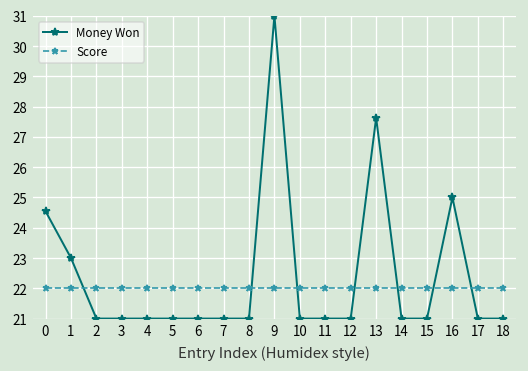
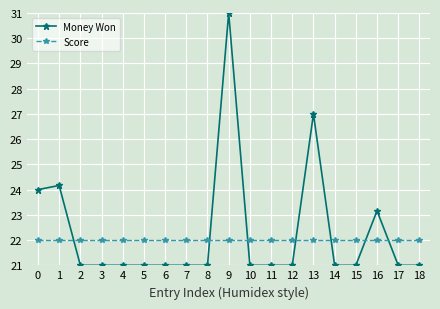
  {
    "Money Won": {
-     "0": 24.5,
-     "1": 23.0,
+     "0": 24.0,
+     "1": 24.2,
      "2": 21.0,
      "3": 21.0,
      "4": 21.0,
      "5": 21.0,
      "6": 21.0,
      "7": 21.0,
      "8": 21.0,
      "9": 31.0,
      "10": 21.0,
      "11": 21.0,
      "12": 21.0,
-     "13": 27.6,
+     "13": 27.0,
      "14": 21.0,
      "15": 21.0,
-     "16": 25.0,
+     "16": 23.2,
      "17": 21.0,
      "18": 21.0
    },
    "Score": {
      "0": 22.0,
      "1": 22.0,
      "2": 22.0,
      "3": 22.0,
      "4": 22.0,
      "5": 22.0,
      "6": 22.0,
      "7": 22.0,
      "8": 22.0,
      "9": 22.0,
      "10": 22.0,
      "11": 22.0,
      "12": 22.0,
      "13": 22.0,
      "14": 22.0,
      "15": 22.0,
      "16": 22.0,
      "17": 22.0,
      "18": 22.0
    }
  }
